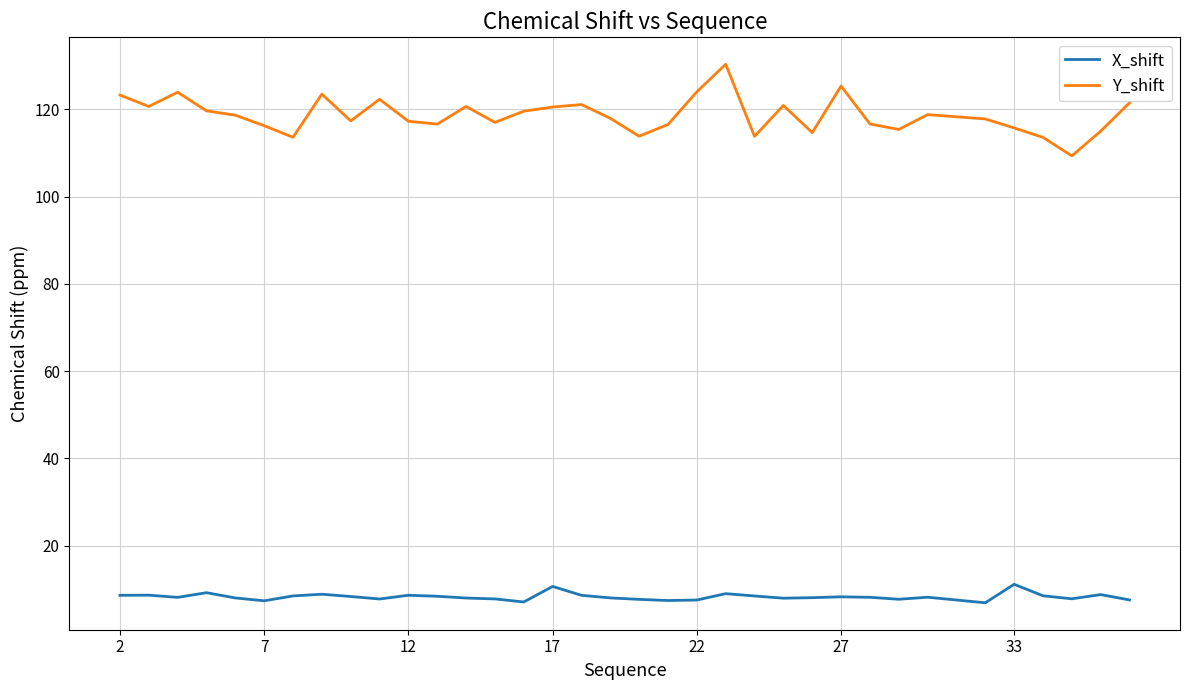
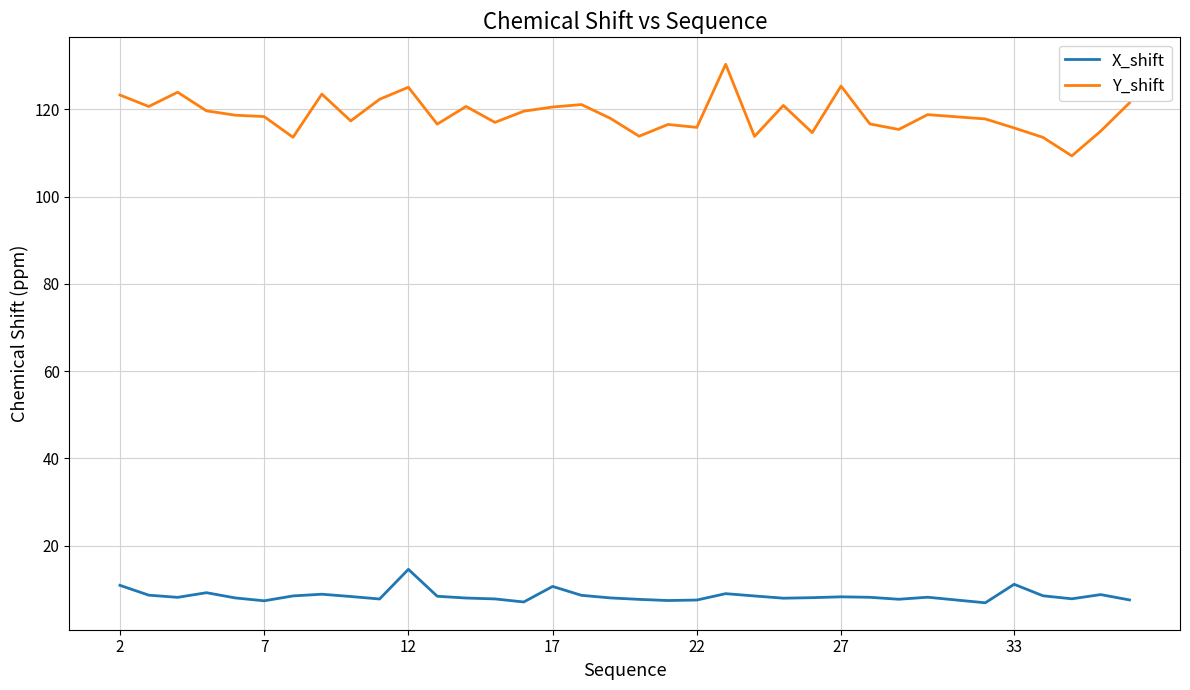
  {
    "X_shift": {
-     "2": 9,
+     "2": 11,
      "7": 7,
-     "12": 9,
+     "12": 15,
      "17": 11,
      "22": 8,
      "27": 8,
      "33": 11
    },
    "Y_shift": {
      "2": 123,
-     "7": 116,
-     "12": 117,
+     "7": 118,
+     "12": 125,
      "17": 121,
-     "22": 124,
+     "22": 116,
      "27": 125,
      "33": 116
    }
  }
